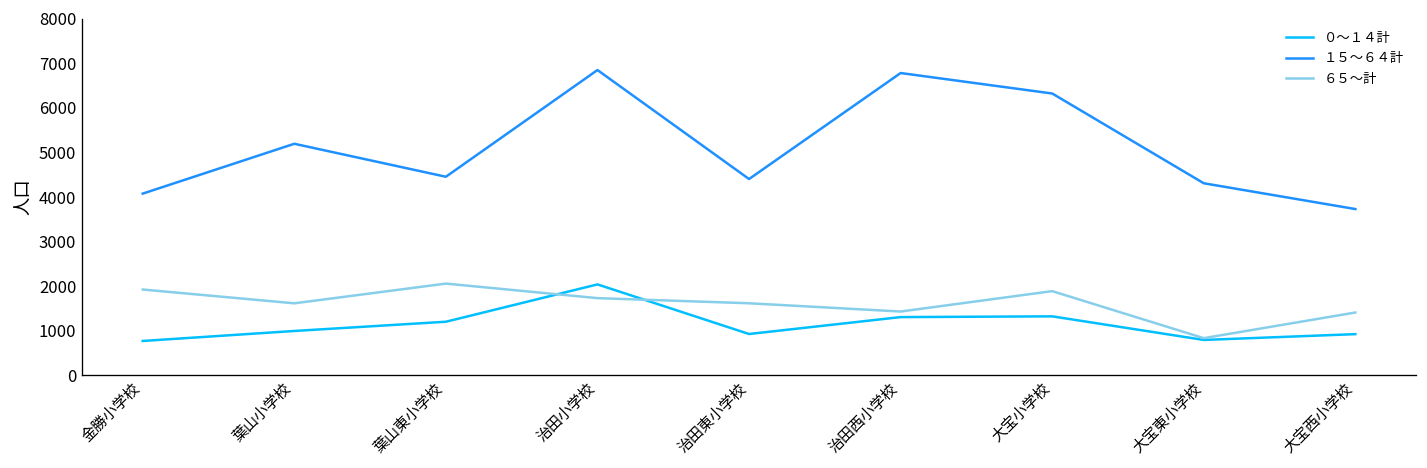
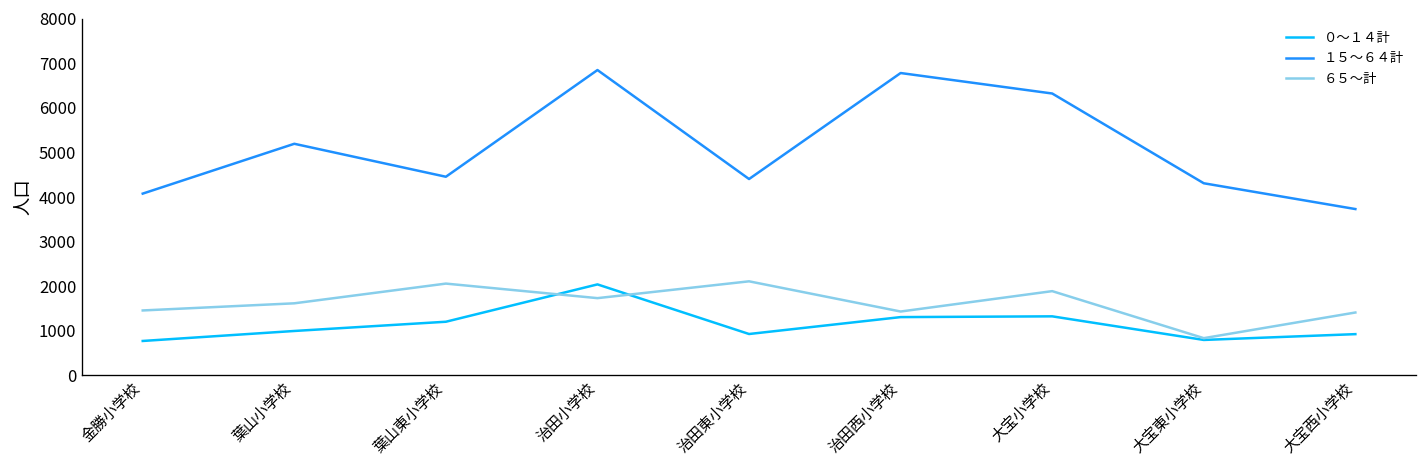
  {
    "６５～計": {
-     "金勝小学校": 1900,
+     "金勝小学校": 1500,
      "葉山小学校": 1600,
      "葉山東小学校": 2100,
      "治田小学校": 1700,
-     "治田東小学校": 1600,
+     "治田東小学校": 2100,
      "治田西小学校": 1400,
      "大宝小学校": 1900,
      "大宝西小学校": 1400
    }
  }
